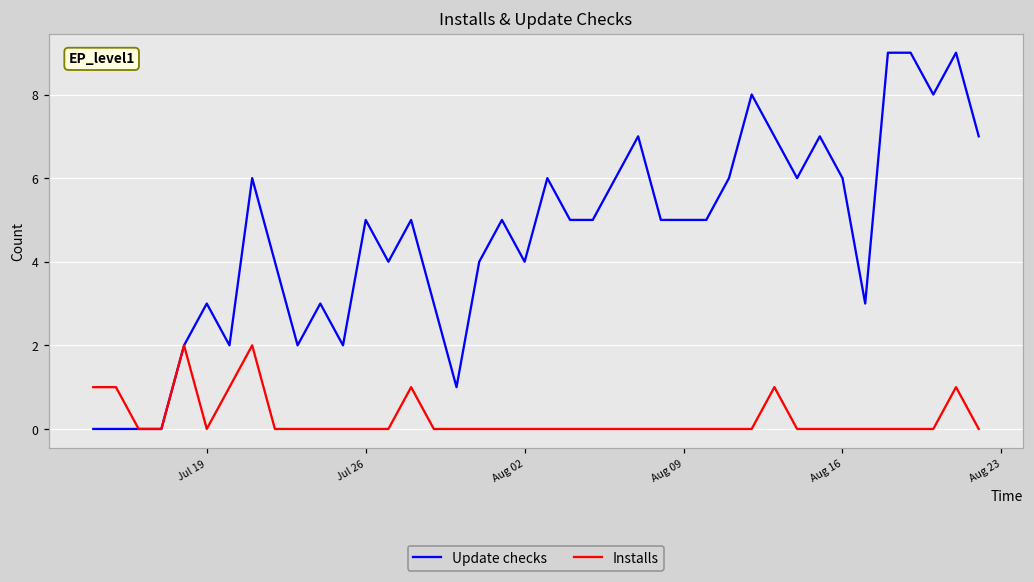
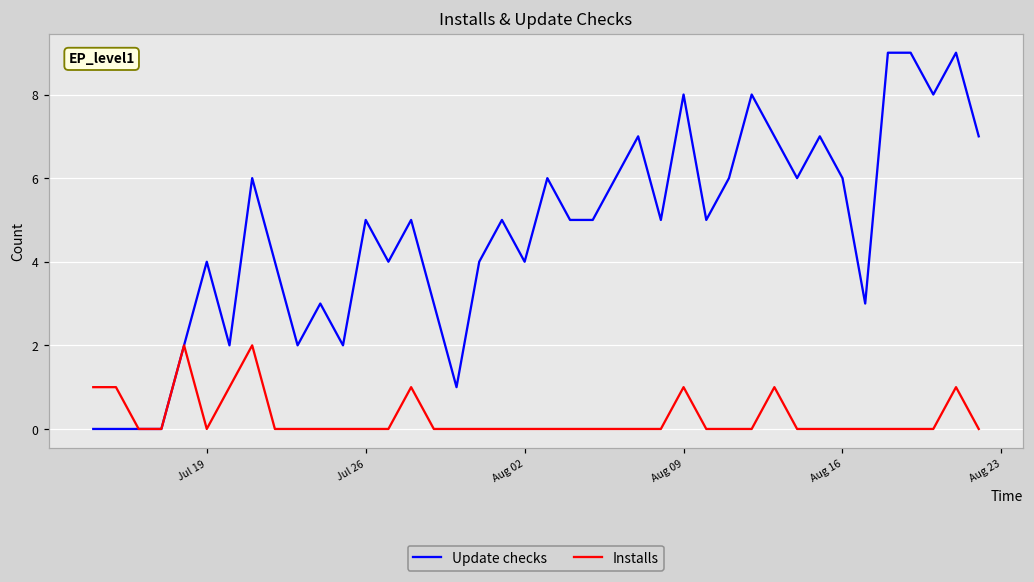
  {
    "Update checks": {
-     "Jul 19": 3,
+     "Jul 19": 4,
      "Jul 26": 5,
      "Aug 02": 4,
-     "Aug 09": 5,
+     "Aug 09": 8,
      "Aug 16": 6
    },
    "Installs": {
      "Jul 19": 0,
      "Jul 26": 0,
      "Aug 02": 0,
-     "Aug 09": 0,
+     "Aug 09": 1,
      "Aug 16": 0
    }
  }
